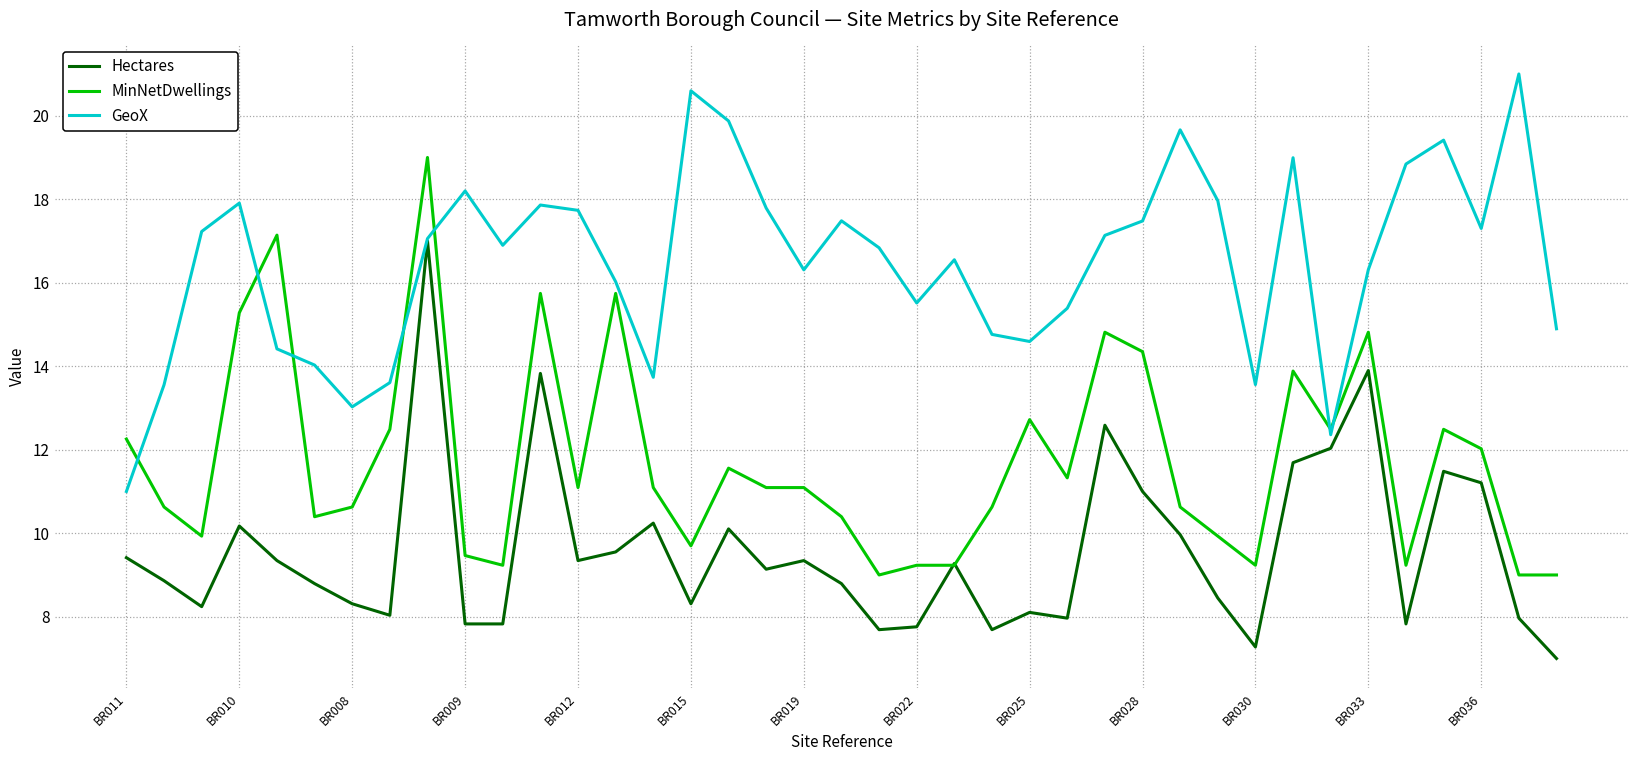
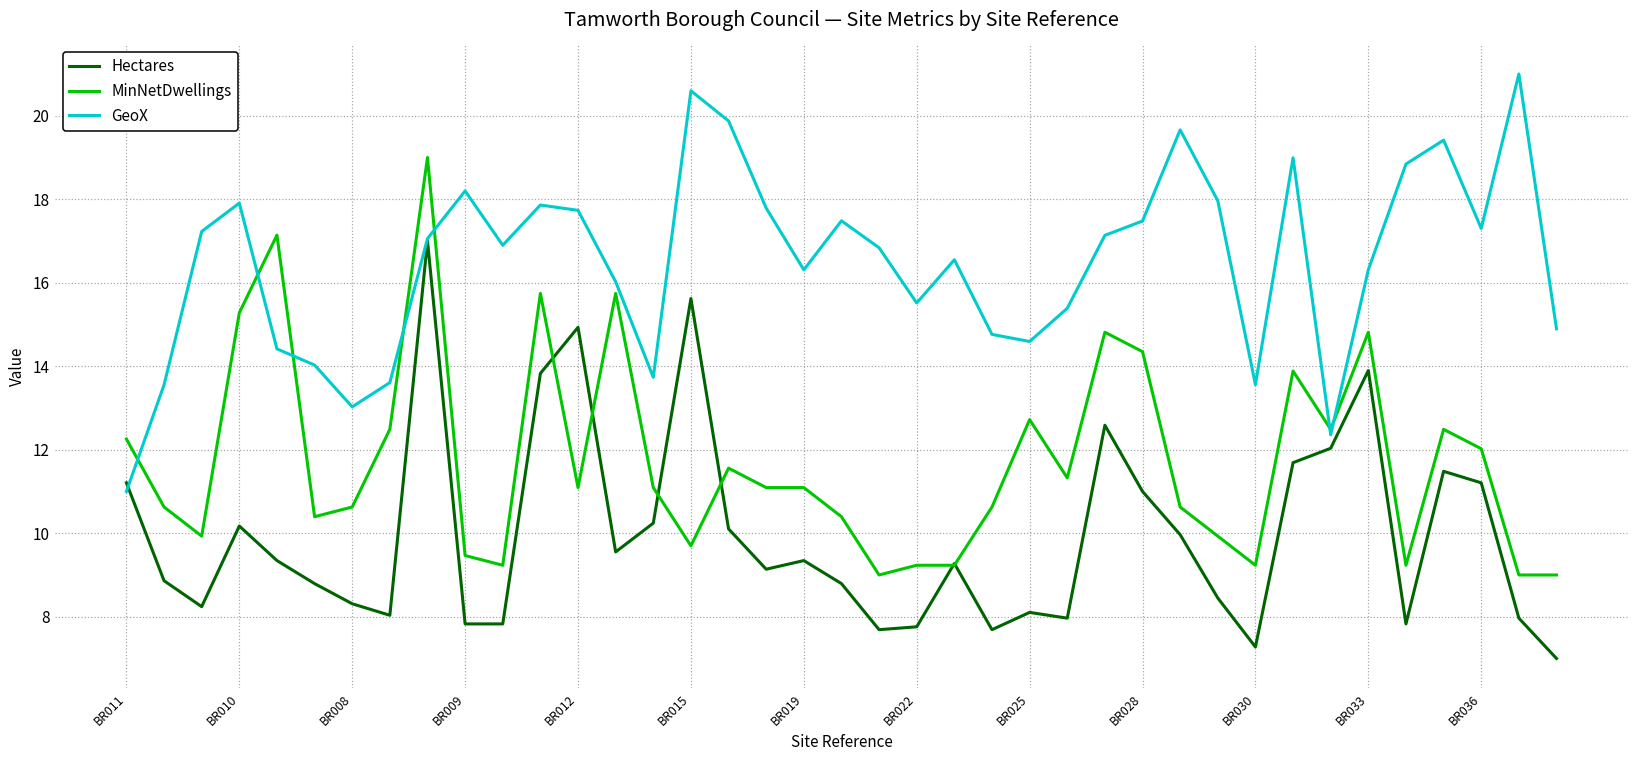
  {
    "Hectares": {
-     "BR011": 9.4,
+     "BR011": 11.2,
      "BR010": 10.2,
      "BR008": 8.3,
      "BR009": 7.8,
-     "BR012": 9.3,
-     "BR015": 8.3,
+     "BR012": 14.9,
+     "BR015": 15.6,
      "BR019": 9.3,
      "BR022": 7.8,
      "BR025": 8.1,
      "BR028": 11.0,
      "BR030": 7.3,
      "BR033": 13.9,
      "BR036": 11.2
    },
    "MinNetDwellings": {
      "BR011": 12.3,
      "BR010": 15.3,
      "BR008": 10.6,
      "BR009": 9.5,
      "BR012": 11.1,
      "BR015": 9.7,
      "BR019": 11.1,
      "BR022": 9.2,
      "BR025": 12.7,
      "BR028": 14.3,
      "BR030": 9.2,
      "BR033": 14.8,
      "BR036": 12.0
    },
    "GeoX": {
      "BR011": 11.0,
      "BR010": 17.9,
      "BR008": 13.0,
      "BR009": 18.2,
      "BR012": 17.7,
      "BR015": 20.6,
      "BR019": 16.3,
      "BR022": 15.5,
      "BR025": 14.6,
      "BR028": 17.5,
      "BR030": 13.6,
      "BR033": 16.3,
      "BR036": 17.3
    }
  }
